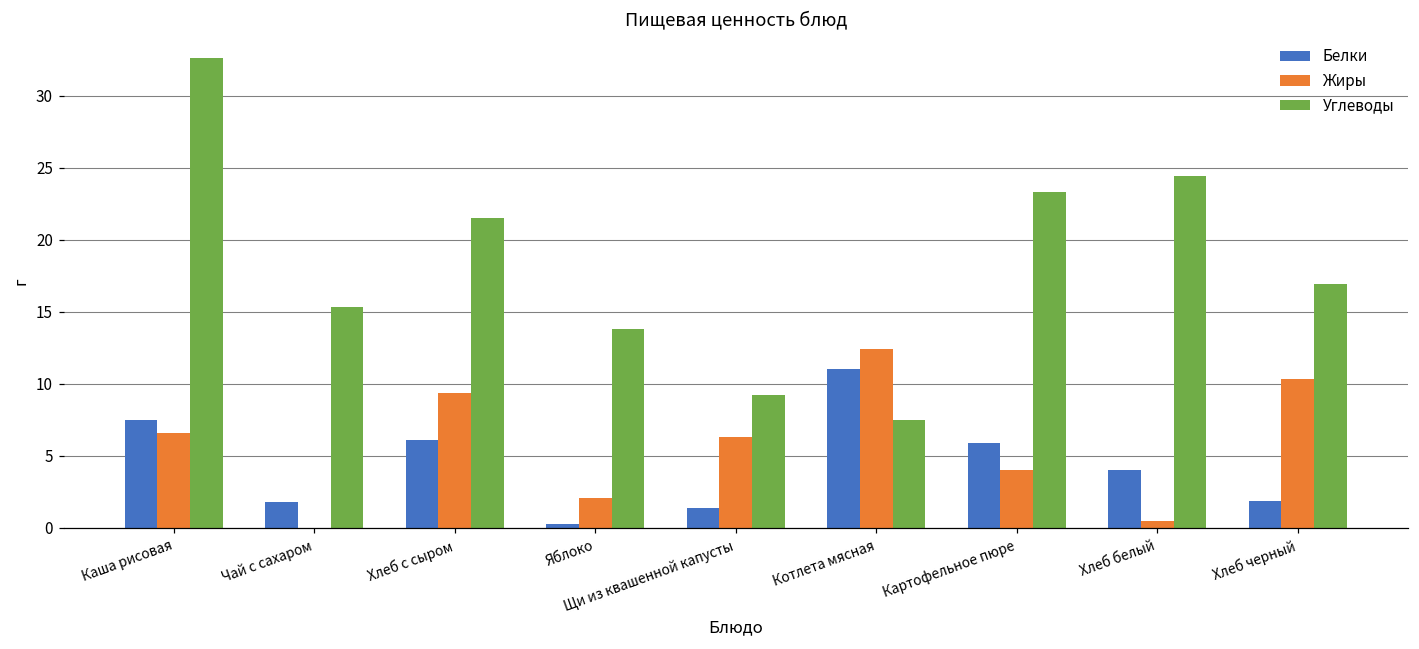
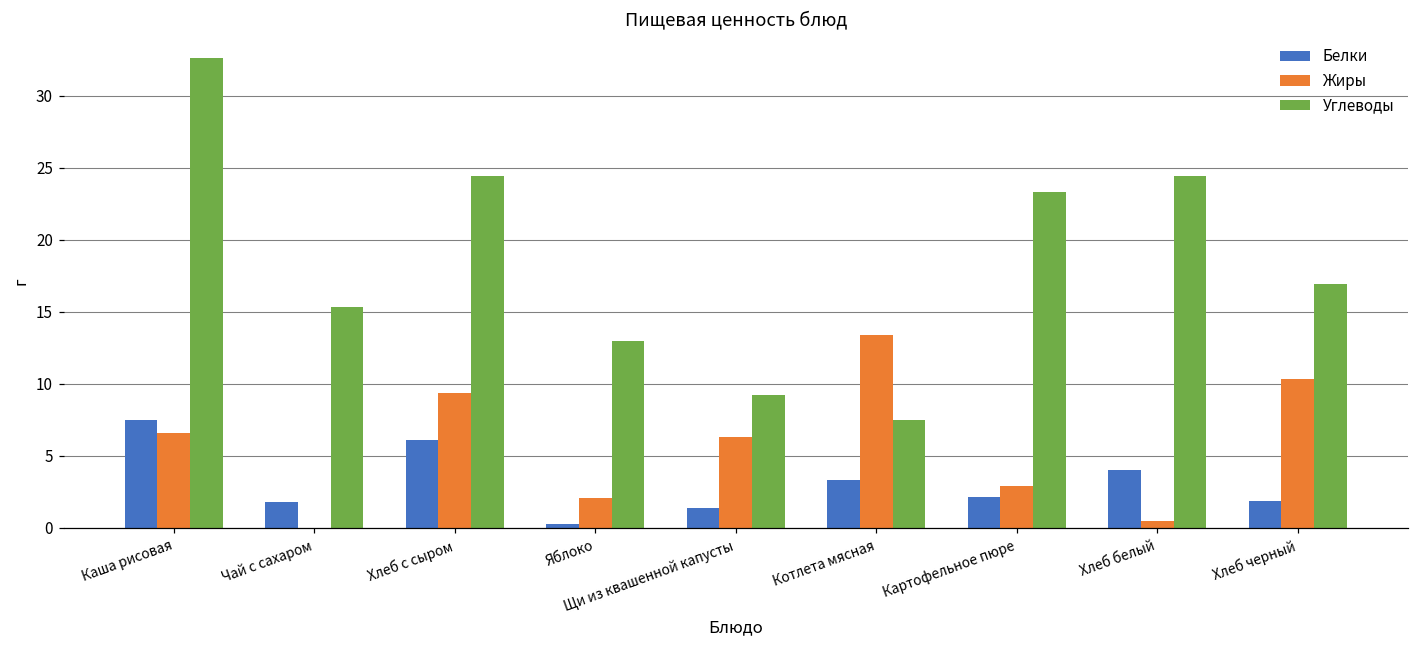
  {
    "Белки": {
      "Каша рисовая": 7.5,
      "Чай с сахаром": 1.8,
      "Хлеб с сыром": 6.1,
      "Яблоко": 0.3,
      "Щи из квашенной капусты": 1.4,
-     "Котлета мясная": 11.0,
-     "Картофельное пюре": 5.9,
+     "Котлета мясная": 3.4,
+     "Картофельное пюре": 2.1,
      "Хлеб белый": 4.1,
      "Хлеб черный": 1.9
    },
    "Жиры": {
      "Каша рисовая": 6.6,
      "Хлеб с сыром": 9.4,
      "Яблоко": 2.1,
      "Щи из квашенной капусты": 6.3,
-     "Котлета мясная": 12.5,
-     "Картофельное пюре": 4.0,
+     "Котлета мясная": 13.4,
+     "Картофельное пюре": 2.9,
      "Хлеб белый": 0.5,
      "Хлеб черный": 10.3
    },
    "Углеводы": {
      "Каша рисовая": 32.6,
      "Чай с сахаром": 15.3,
-     "Хлеб с сыром": 21.5,
-     "Яблоко": 13.8,
+     "Хлеб с сыром": 24.4,
+     "Яблоко": 13.0,
      "Щи из квашенной капусты": 9.3,
      "Котлета мясная": 7.5,
      "Картофельное пюре": 23.3,
      "Хлеб белый": 24.4,
      "Хлеб черный": 17.0
    }
  }
